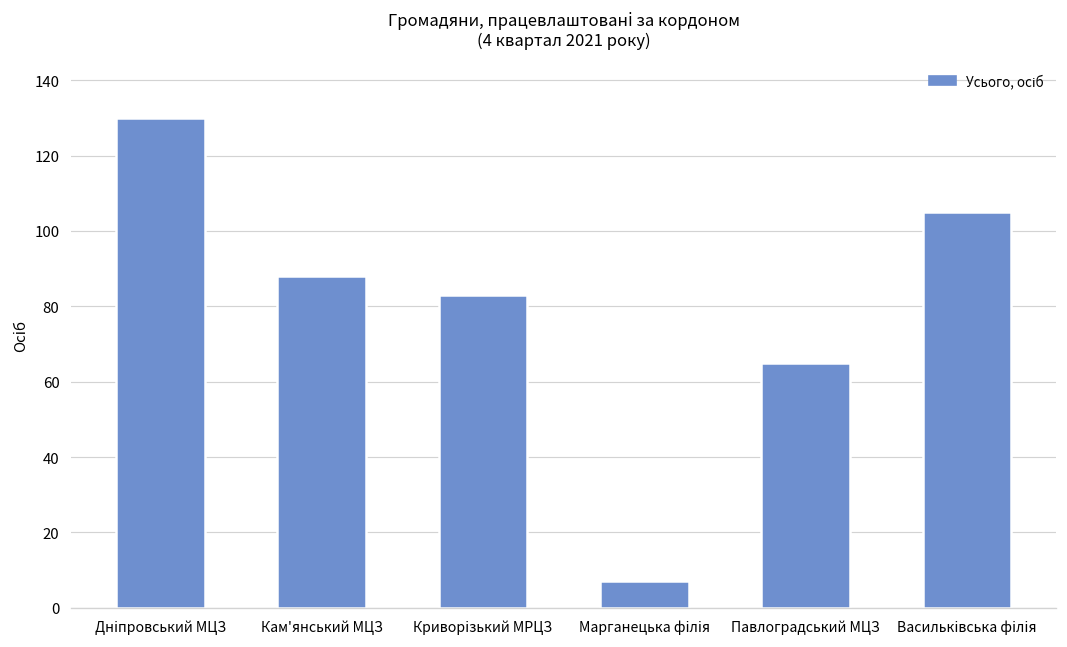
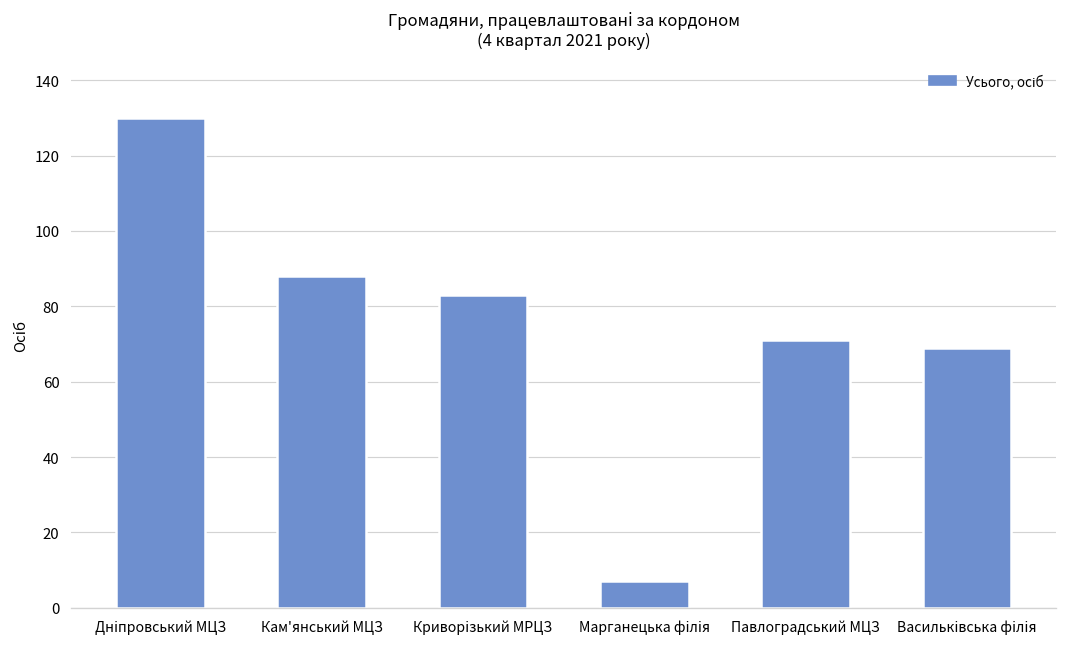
  {
    "Дніпровський МЦЗ": 130,
    "Кам'янський МЦЗ": 88,
    "Криворізький МРЦЗ": 83,
    "Марганецька філія": 7,
-   "Павлоградський МЦЗ": 65,
-   "Васильківська філія": 105
+   "Павлоградський МЦЗ": 71,
+   "Васильківська філія": 69
  }
